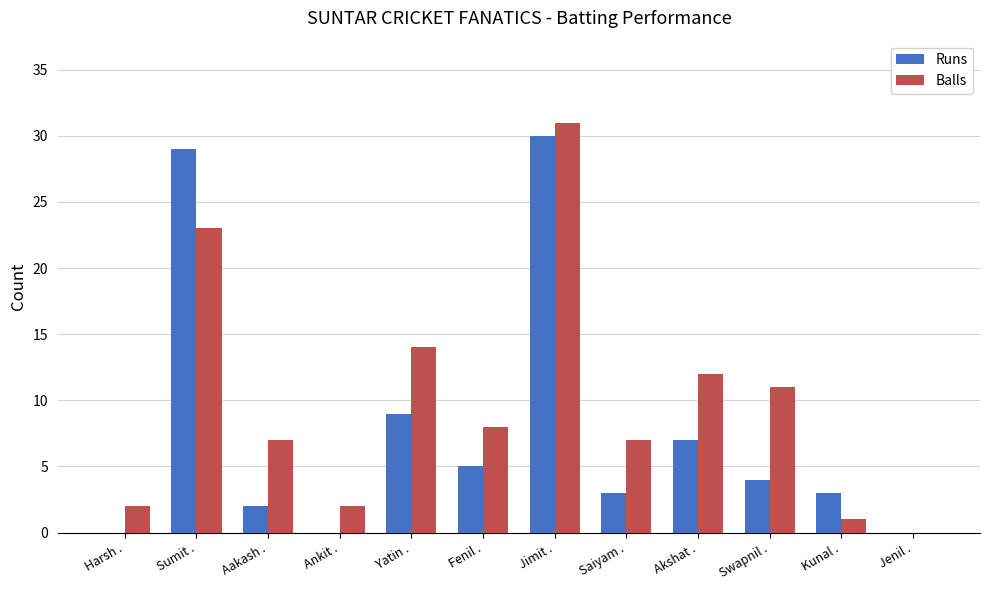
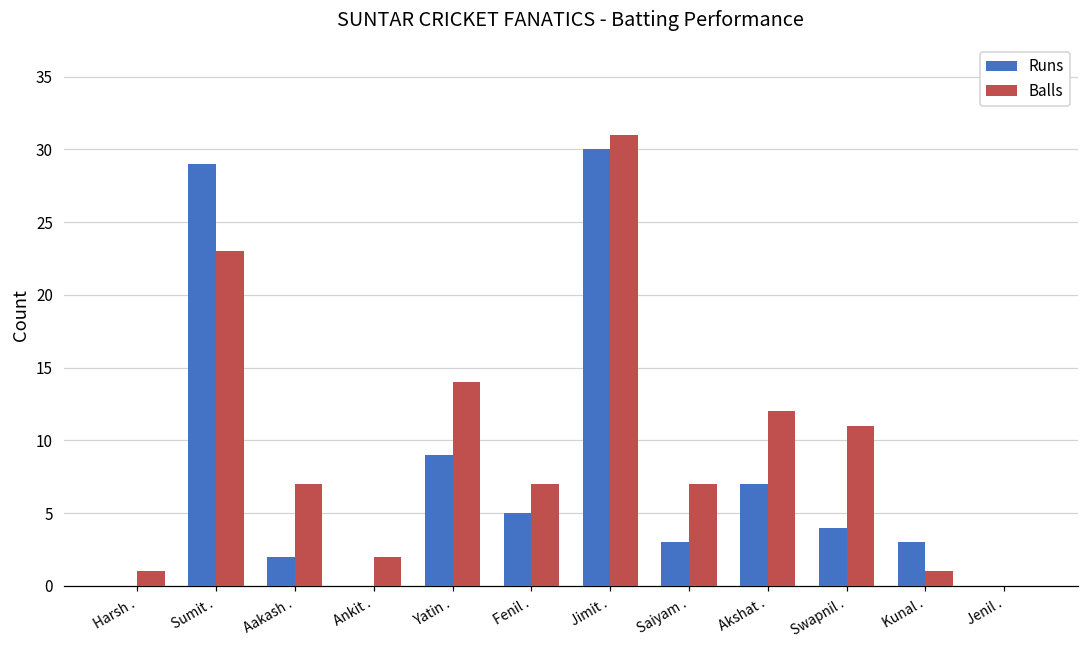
  {
    "Runs": {
      "Harsh .": 0,
      "Sumit .": 29,
      "Aakash .": 2,
      "Ankit .": 0,
      "Yatin .": 9,
      "Fenil .": 5,
      "Jimit .": 30,
      "Saiyam .": 3,
      "Akshat .": 7,
      "Swapnil .": 4,
      "Kunal .": 3,
      "Jenil .": 0
    },
    "Balls": {
-     "Harsh .": 2,
+     "Harsh .": 1,
      "Sumit .": 23,
      "Aakash .": 7,
      "Ankit .": 2,
      "Yatin .": 14,
-     "Fenil .": 8,
+     "Fenil .": 7,
      "Jimit .": 31,
      "Saiyam .": 7,
      "Akshat .": 12,
      "Swapnil .": 11,
      "Kunal .": 1,
      "Jenil .": 0
    }
  }
